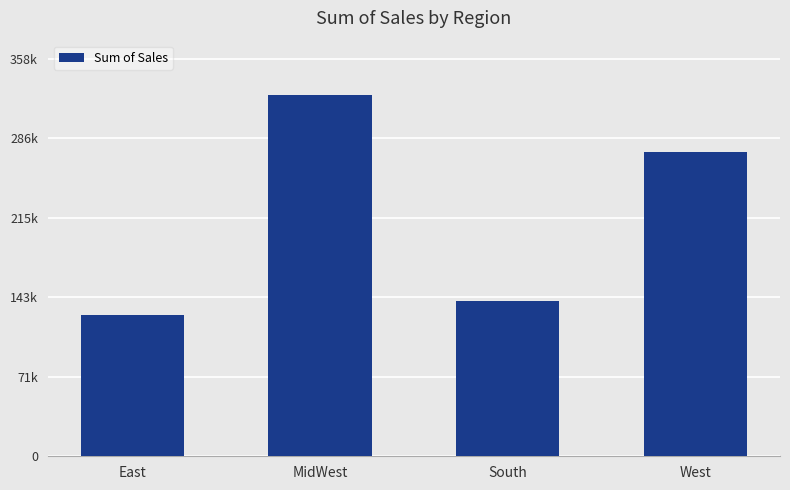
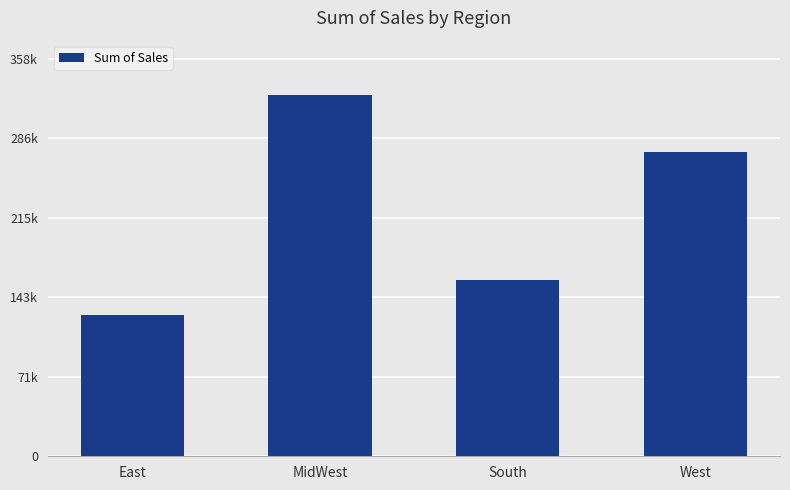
  {
    "East": 128000,
    "MidWest": 326000,
-   "South": 140000,
+   "South": 159000,
    "West": 275000
  }
